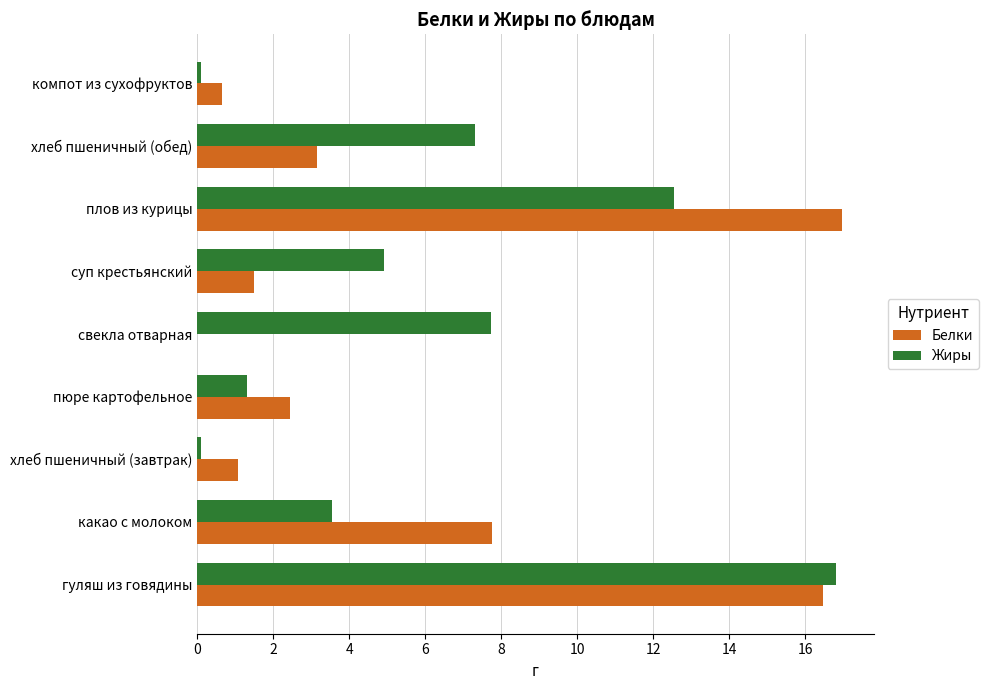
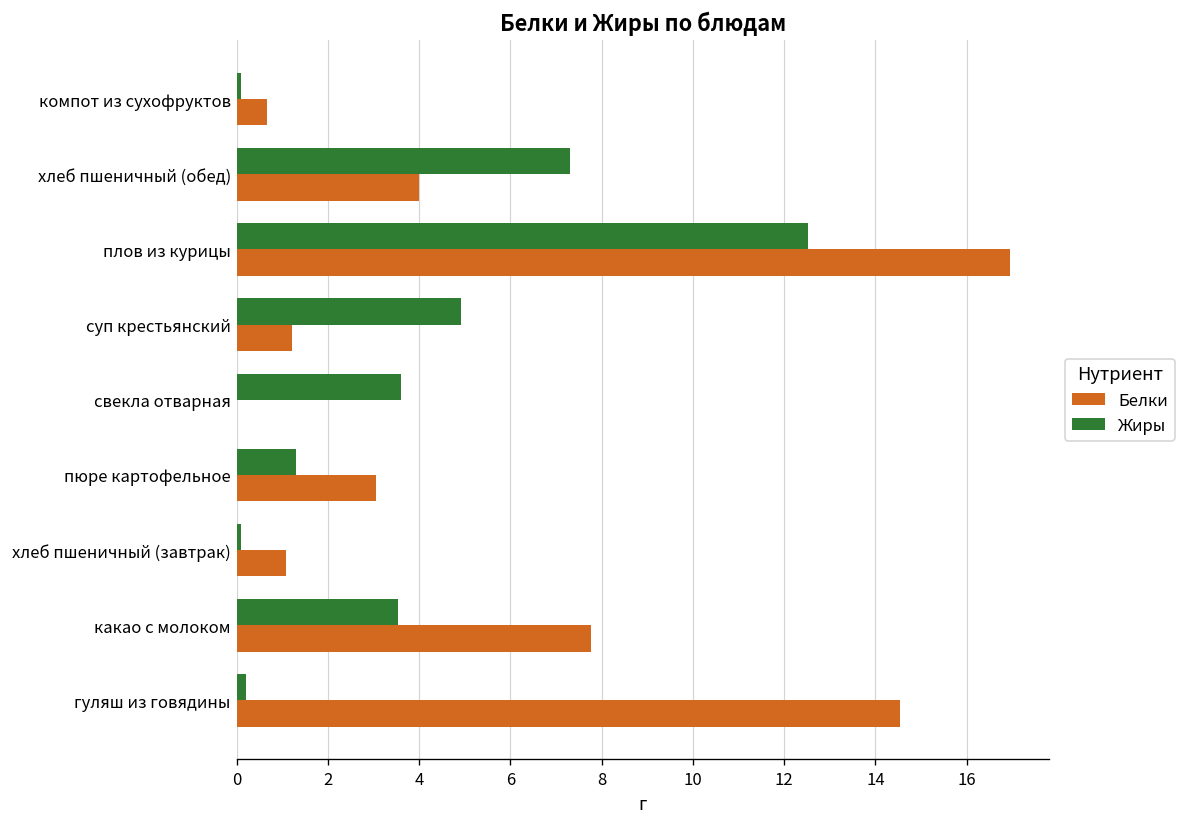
  {
    "Белки": {
      "компот из сухофруктов": 0.7,
-     "хлеб пшеничный (обед)": 3.2,
+     "хлеб пшеничный (обед)": 4.0,
      "плов из курицы": 17.0,
-     "суп крестьянский": 1.5,
+     "суп крестьянский": 1.2,
      "свекла отварная": 0.0,
-     "пюре картофельное": 2.4,
+     "пюре картофельное": 3.1,
      "хлеб пшеничный (завтрак)": 1.1,
      "какао с молоком": 7.8,
-     "гуляш из говядины": 16.5
+     "гуляш из говядины": 14.6
    },
    "Жиры": {
      "компот из сухофруктов": 0.1,
      "хлеб пшеничный (обед)": 7.3,
      "плов из курицы": 12.5,
      "суп крестьянский": 4.9,
-     "свекла отварная": 7.7,
+     "свекла отварная": 3.6,
      "пюре картофельное": 1.3,
      "хлеб пшеничный (завтрак)": 0.1,
      "какао с молоком": 3.5,
-     "гуляш из говядины": 16.8
+     "гуляш из говядины": 0.2
    }
  }
